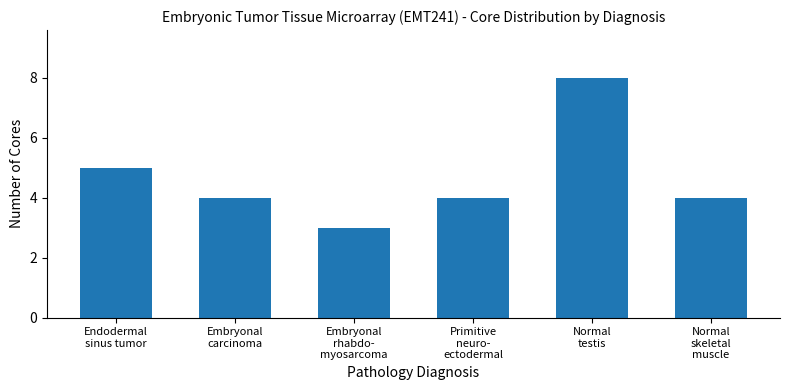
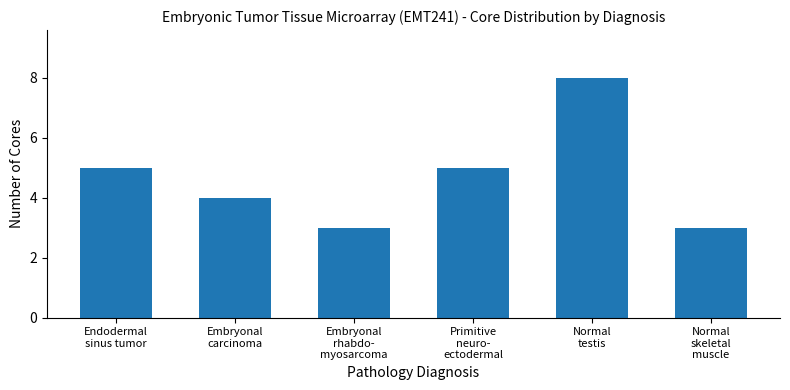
  {
    "Endodermal sinus tumor": 5,
    "Embryonal carcinoma": 4,
    "Embryonal rhabdo- myosarcoma": 3,
-   "Primitive neuro- ectodermal": 4,
+   "Primitive neuro- ectodermal": 5,
    "Normal testis": 8,
-   "Normal skeletal muscle": 4
+   "Normal skeletal muscle": 3
  }
